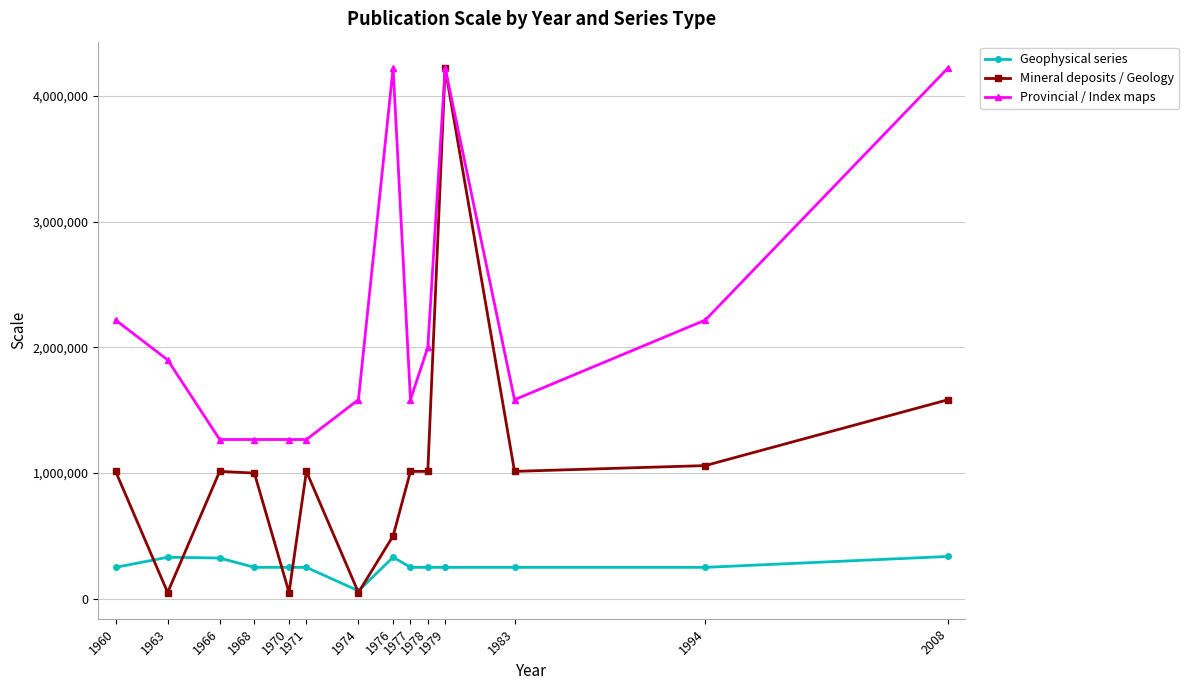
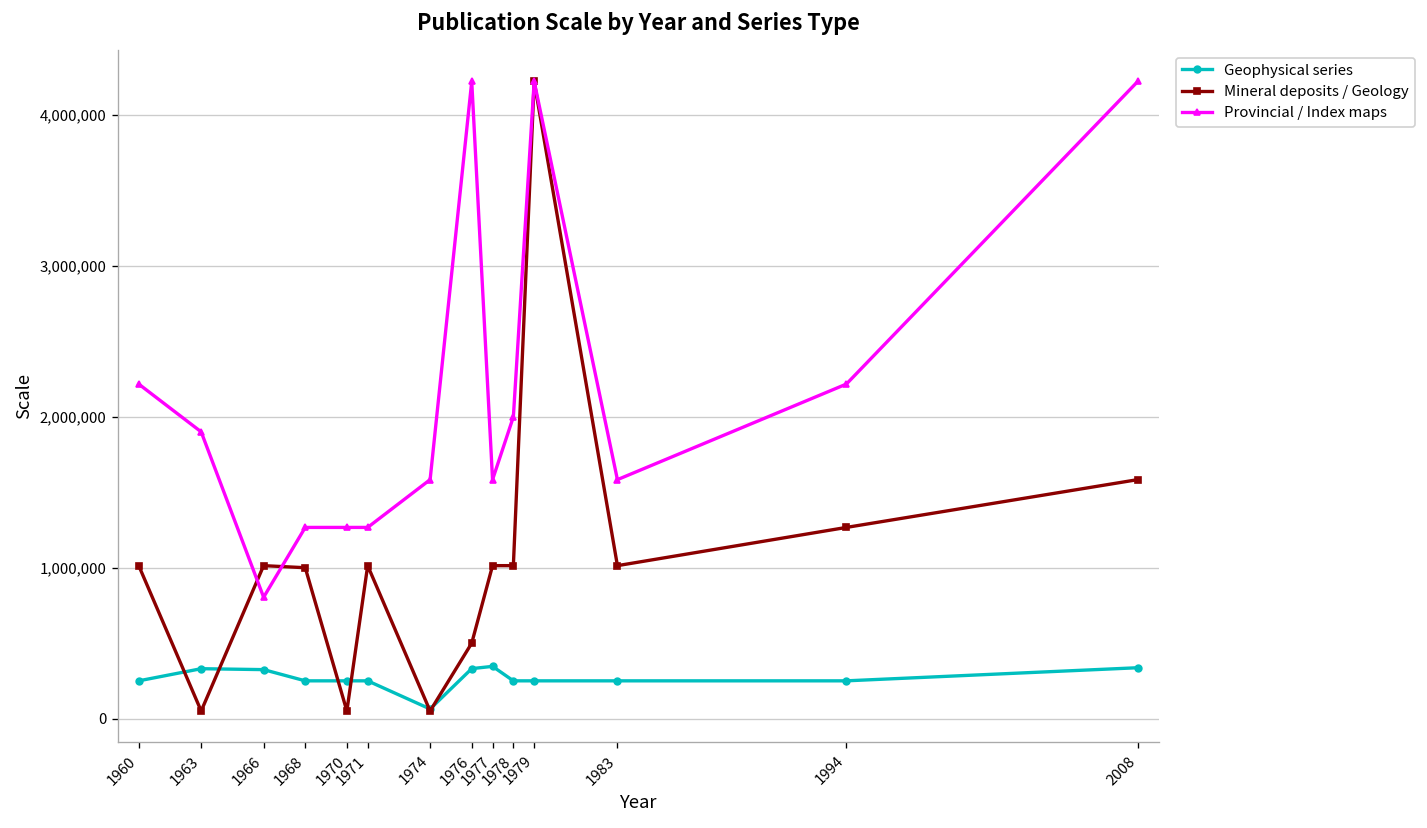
  {
    "Geophysical series": {
      "1960": "250,000",
      "1963": "330,000",
      "1966": "320,000",
      "1968": "250,000",
      "1970": "250,000",
      "1971": "250,000",
      "1976": "330,000",
-     "1977": "250,000",
+     "1977": "350,000",
      "1978": "250,000",
      "1979": "250,000",
      "1983": "250,000",
      "1994": "250,000",
      "2008": "340,000"
    },
    "Mineral deposits / Geology": {
      "1960": "1,010,000",
      "1963": "50,000",
      "1966": "1,010,000",
      "1968": "1,000,000",
      "1970": "50,000",
      "1971": "1,010,000",
      "1976": "500,000",
      "1977": "1,010,000",
      "1978": "1,010,000",
      "1983": "1,010,000",
-     "1994": "1,060,000",
+     "1994": "1,270,000",
      "2008": "1,580,000"
    },
    "Provincial / Index maps": {
      "1960": "2,220,000",
      "1963": "1,900,000",
-     "1966": "1,270,000",
+     "1966": "800,000",
      "1968": "1,270,000",
      "1970": "1,270,000",
      "1971": "1,270,000",
      "1974": "1,580,000",
      "1976": "4,220,000",
      "1977": "1,580,000",
      "1978": "2,000,000",
      "1983": "1,580,000",
      "1994": "2,220,000",
      "2008": "4,220,000"
    }
  }
